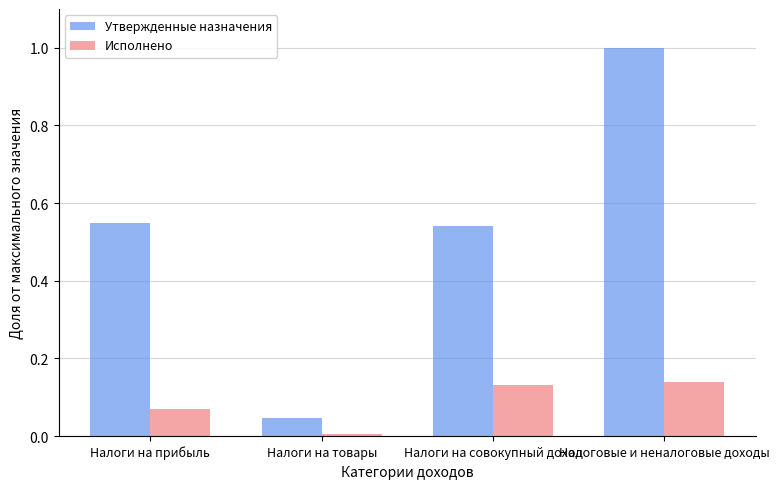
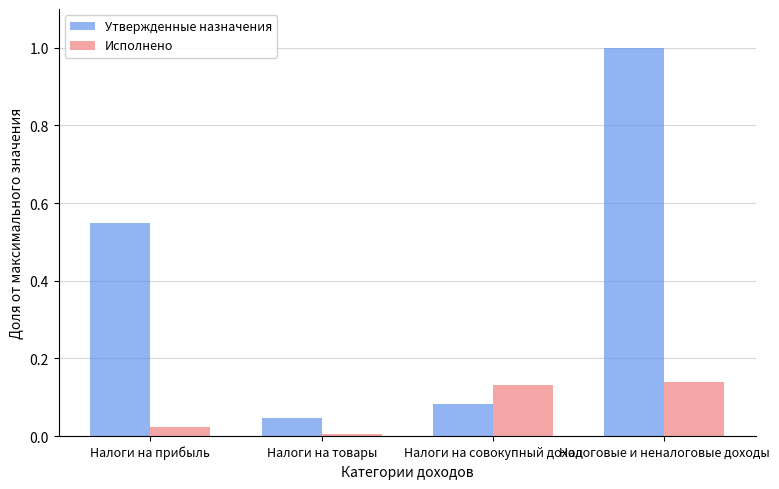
  {
    "Утвержденные назначения": {
      "Налоги на прибыль": 0.55,
      "Налоги на товары": 0.05,
-     "Налоги на совокупный доход": 0.54,
+     "Налоги на совокупный доход": 0.08,
      "Налоговые и неналоговые доходы": 1.00
    },
    "Исполнено": {
-     "Налоги на прибыль": 0.07,
+     "Налоги на прибыль": 0.02,
      "Налоги на совокупный доход": 0.13,
      "Налоговые и неналоговые доходы": 0.14
    }
  }
